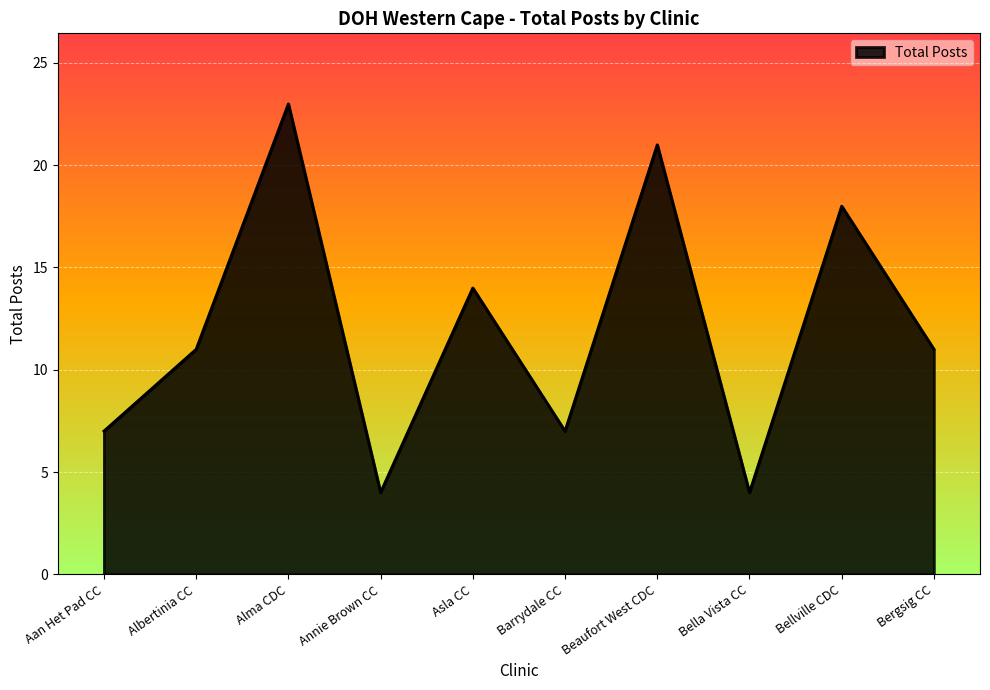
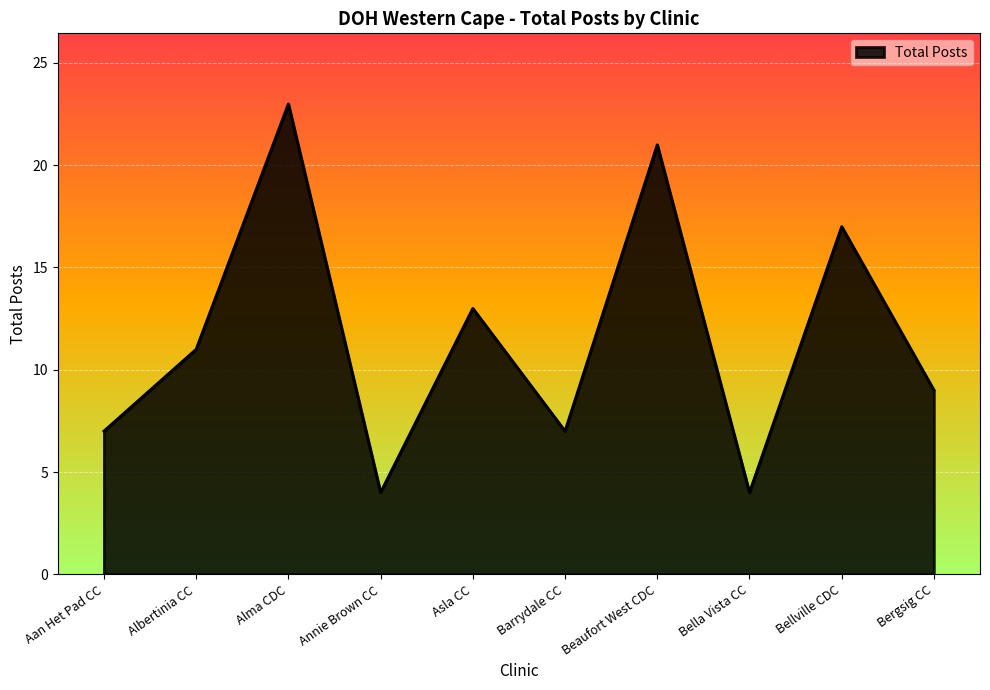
  {
    "Aan Het Pad CC": 7,
    "Albertinia CC": 11,
    "Alma CDC": 23,
    "Annie Brown CC": 4,
-   "Asla CC": 14,
+   "Asla CC": 13,
    "Barrydale CC": 7,
    "Beaufort West CDC": 21,
    "Bella Vista CC": 4,
-   "Bellville CDC": 18,
-   "Bergsig CC": 11
+   "Bellville CDC": 17,
+   "Bergsig CC": 9
  }
